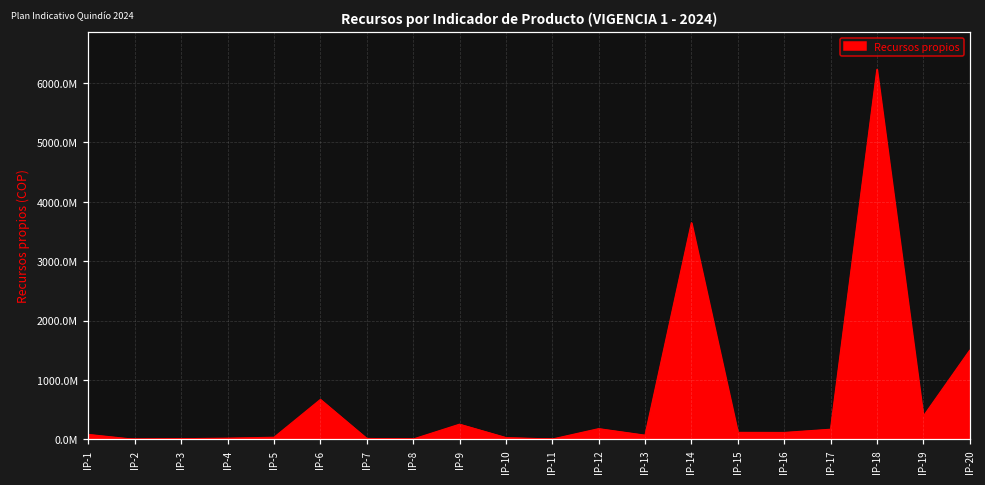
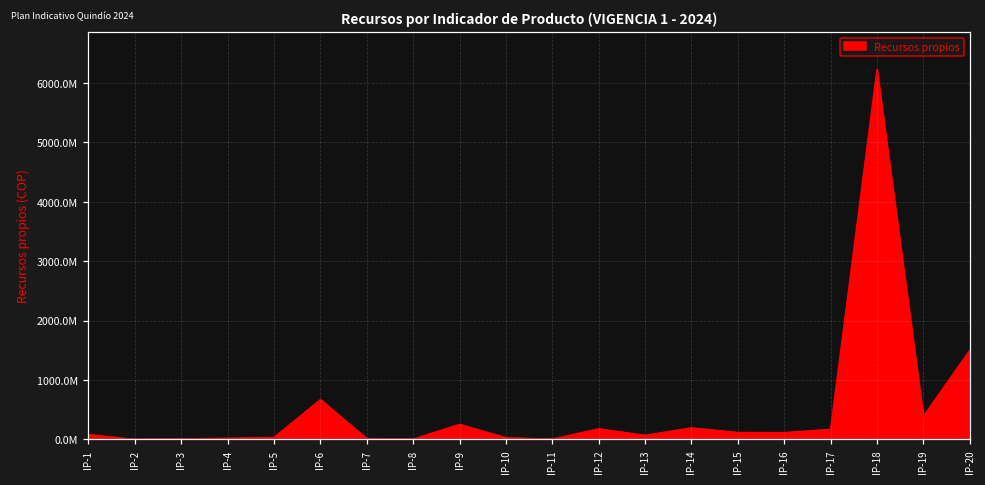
  {
    "IP-1": 100000000,
    "IP-2": 0,
    "IP-3": 0,
    "IP-4": 0,
    "IP-5": 0,
    "IP-6": 700000000,
    "IP-7": 0,
    "IP-8": 0,
    "IP-9": 300000000,
    "IP-10": 0,
    "IP-11": 0,
    "IP-12": 200000000,
    "IP-13": 100000000,
-   "IP-14": 3600000000,
+   "IP-14": 200000000,
    "IP-15": 100000000,
    "IP-16": 100000000,
    "IP-17": 200000000,
    "IP-18": 6200000000,
    "IP-19": 400000000,
    "IP-20": 1500000000
  }
